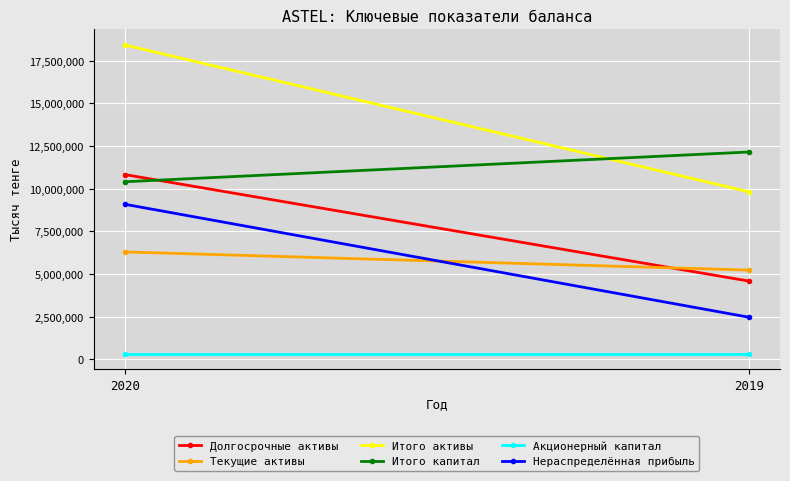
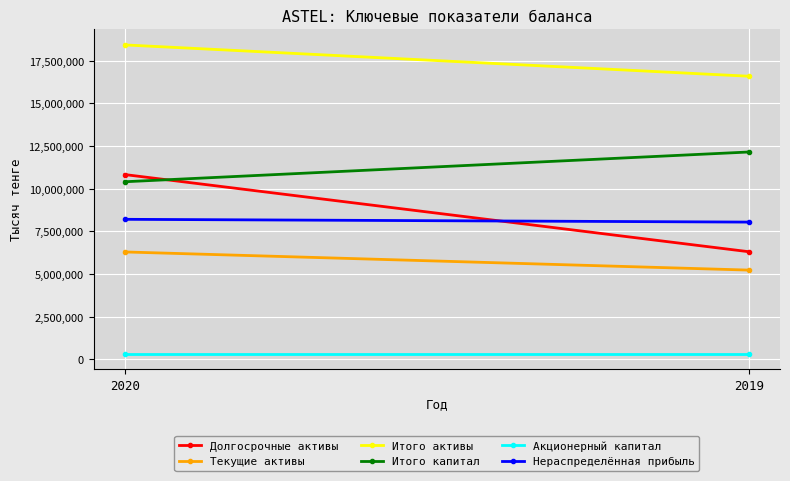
  {
    "Долгосрочные активы": {
      "2020": "10,800,000",
-     "2019": "4,600,000"
+     "2019": "6,300,000"
    },
    "Текущие активы": {
      "2020": "6,300,000",
      "2019": "5,200,000"
    },
    "Итого активы": {
      "2020": "18,400,000",
-     "2019": "9,800,000"
+     "2019": "16,600,000"
    },
    "Итого капитал": {
      "2020": "10,400,000",
      "2019": "12,100,000"
    },
    "Акционерный капитал": {
      "2020": "300,000",
      "2019": "300,000"
    },
    "Нераспределённая прибыль": {
-     "2020": "9,100,000",
-     "2019": "2,500,000"
+     "2020": "8,200,000",
+     "2019": "8,000,000"
    }
  }
